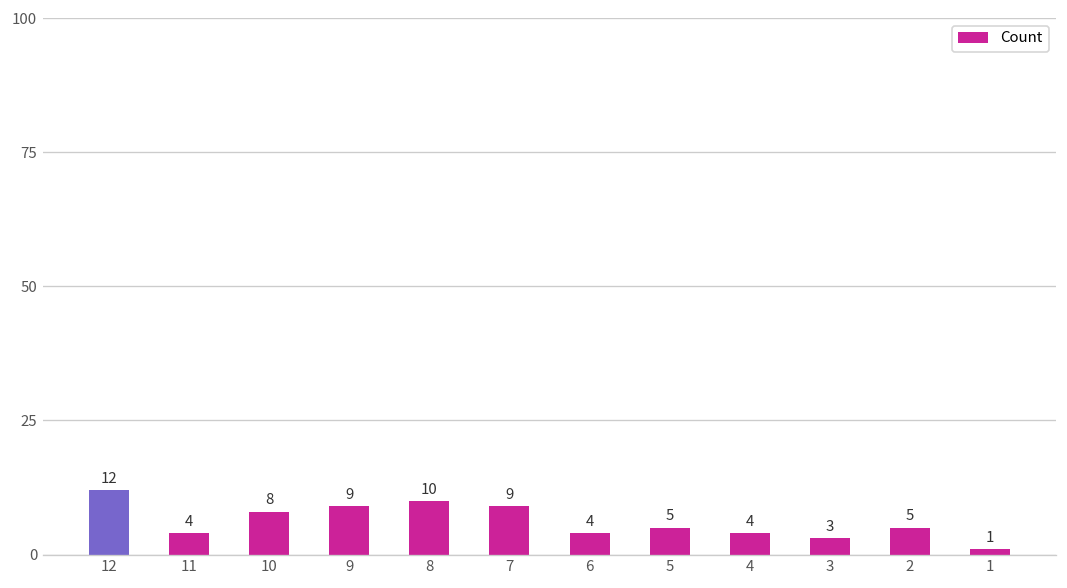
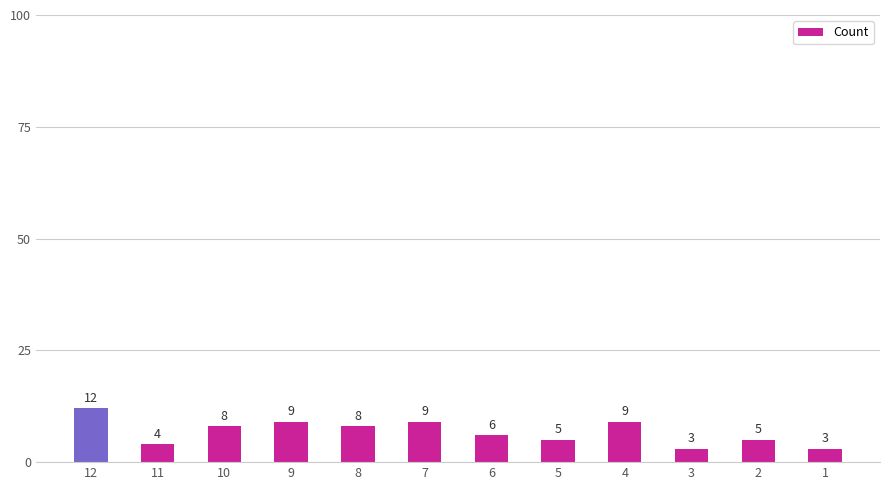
  {
    "12": 12,
    "11": 4,
    "10": 8,
    "9": 9,
-   "8": 10,
+   "8": 8,
    "7": 9,
-   "6": 4,
+   "6": 6,
    "5": 5,
-   "4": 4,
+   "4": 9,
    "3": 3,
    "2": 5,
-   "1": 1
+   "1": 3
  }
